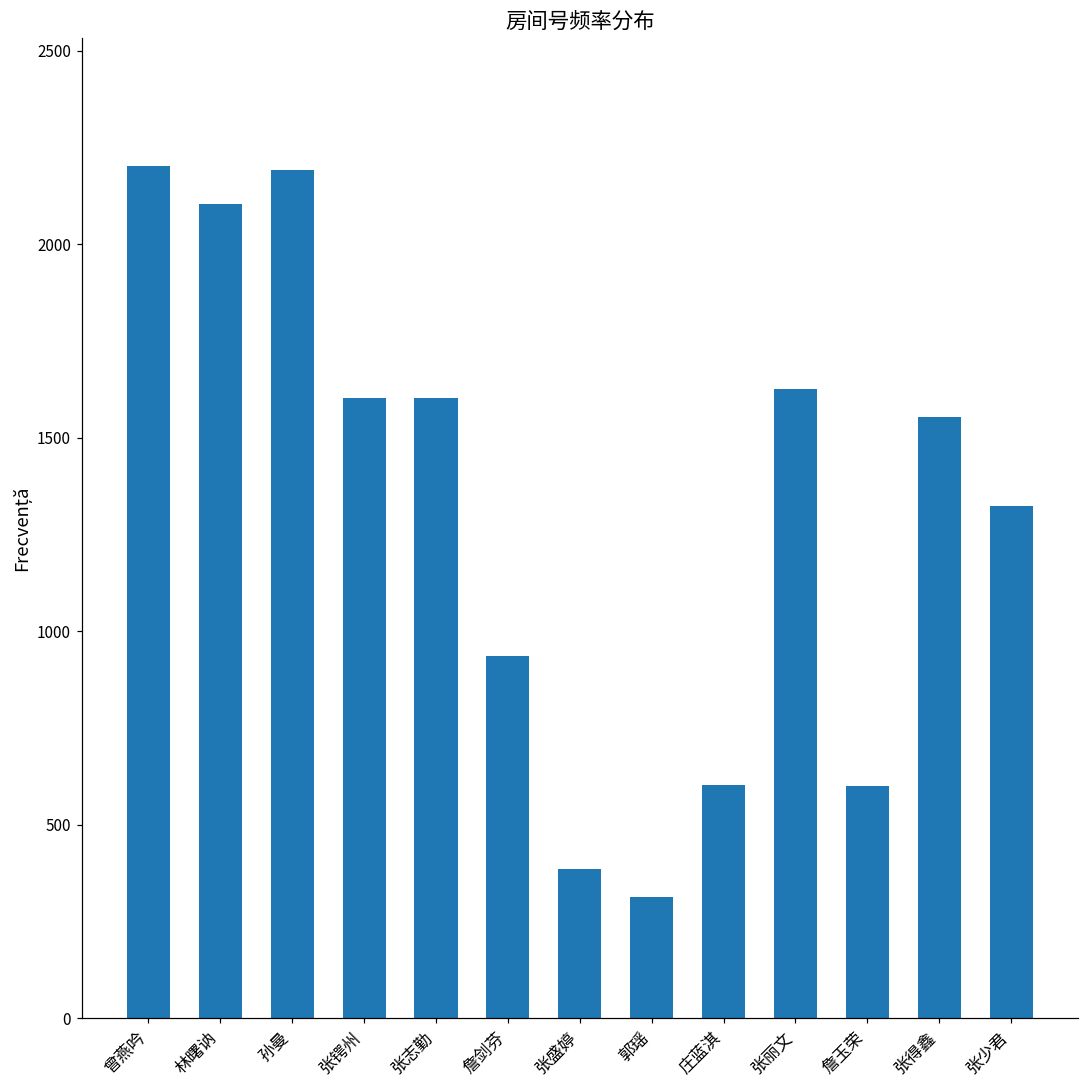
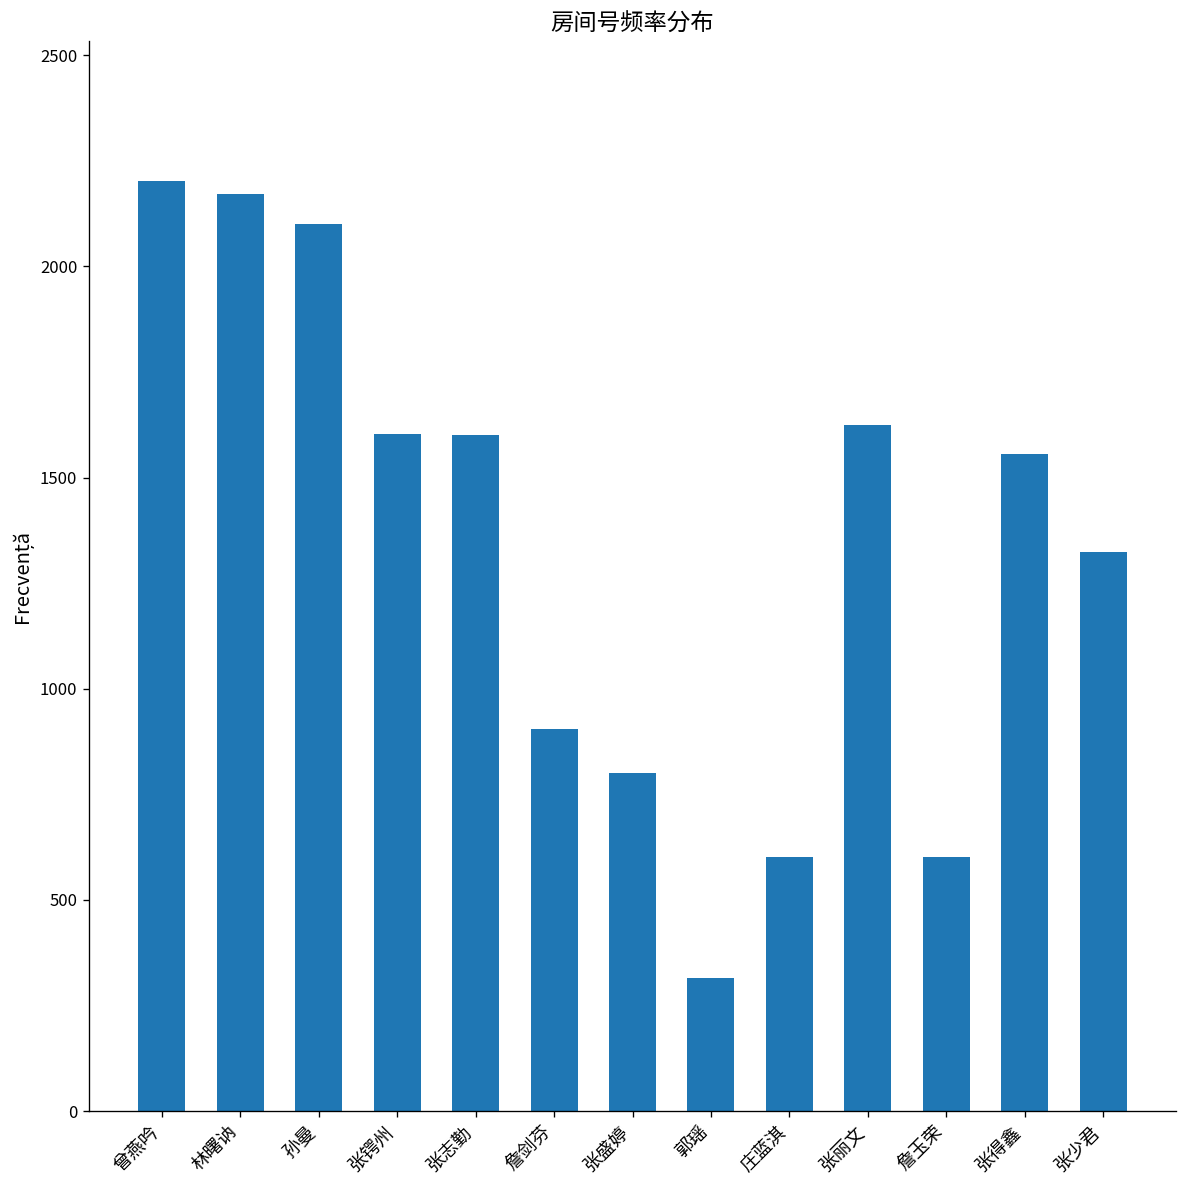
  {
    "曾燕吟": 2200,
-   "林曙讷": 2100,
-   "孙曼": 2190,
+   "林曙讷": 2170,
+   "孙曼": 2100,
    "张锷州": 1600,
    "张志勤": 1600,
-   "詹剑芬": 940,
-   "张盛婷": 390,
+   "詹剑芬": 900,
+   "张盛婷": 800,
    "郭瑶": 310,
    "庄蓝淇": 600,
    "张丽文": 1630,
    "詹玉荣": 600,
    "张得鑫": 1560,
    "张少君": 1320
  }
